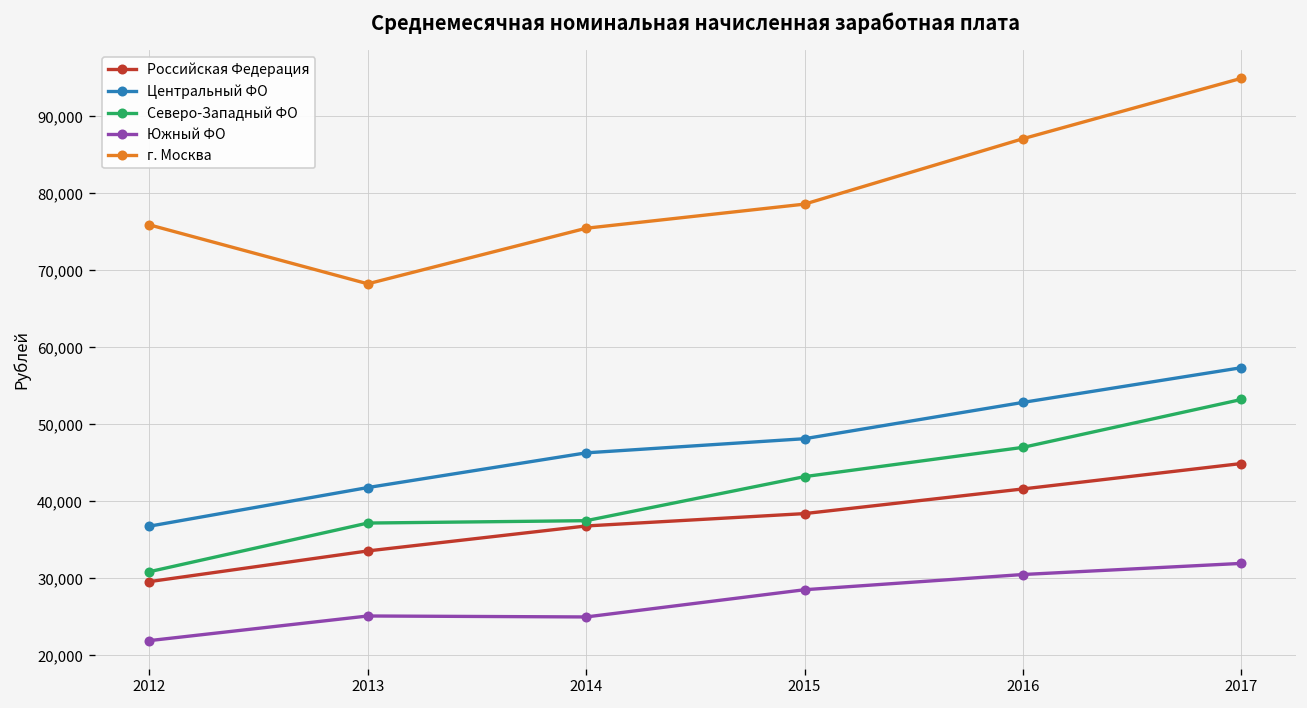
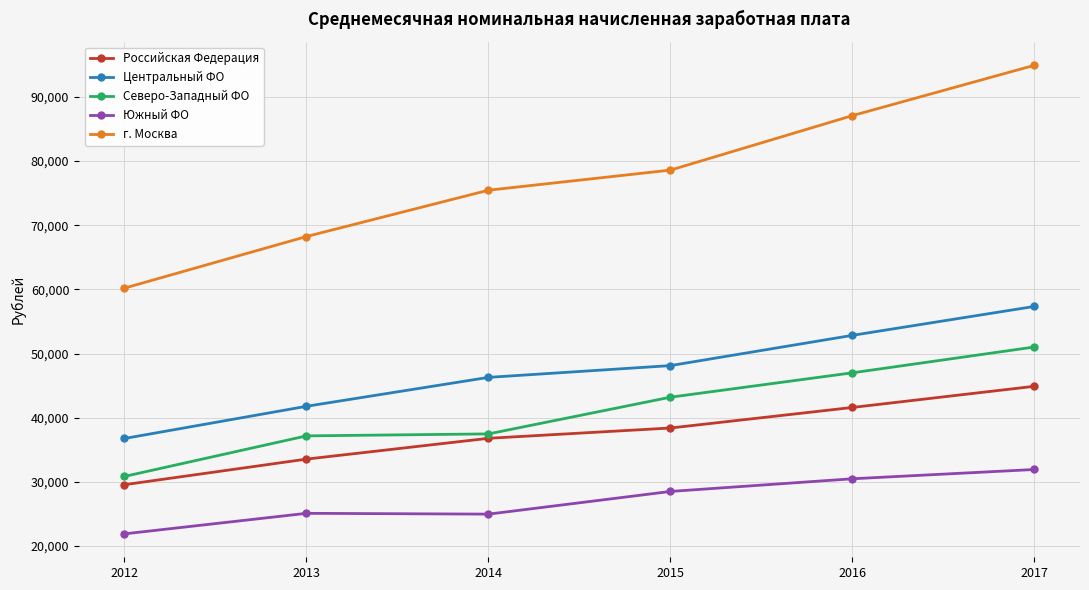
  {
    "Российская Федерация": {
      "2012": "30,000",
      "2013": "34,000",
      "2014": "37,000",
      "2015": "38,000",
      "2016": "42,000",
      "2017": "45,000"
    },
    "Центральный ФО": {
      "2012": "37,000",
      "2013": "42,000",
      "2014": "46,000",
      "2015": "48,000",
      "2016": "53,000",
      "2017": "57,000"
    },
    "Северо-Западный ФО": {
      "2012": "31,000",
      "2013": "37,000",
      "2014": "37,000",
      "2015": "43,000",
      "2016": "47,000",
-     "2017": "53,000"
+     "2017": "51,000"
    },
    "Южный ФО": {
      "2012": "22,000",
      "2013": "25,000",
      "2014": "25,000",
      "2015": "29,000",
      "2016": "30,000",
      "2017": "32,000"
    },
    "г. Москва": {
-     "2012": "76,000",
+     "2012": "60,000",
      "2013": "68,000",
      "2014": "75,000",
      "2015": "79,000",
      "2016": "87,000",
      "2017": "95,000"
    }
  }
